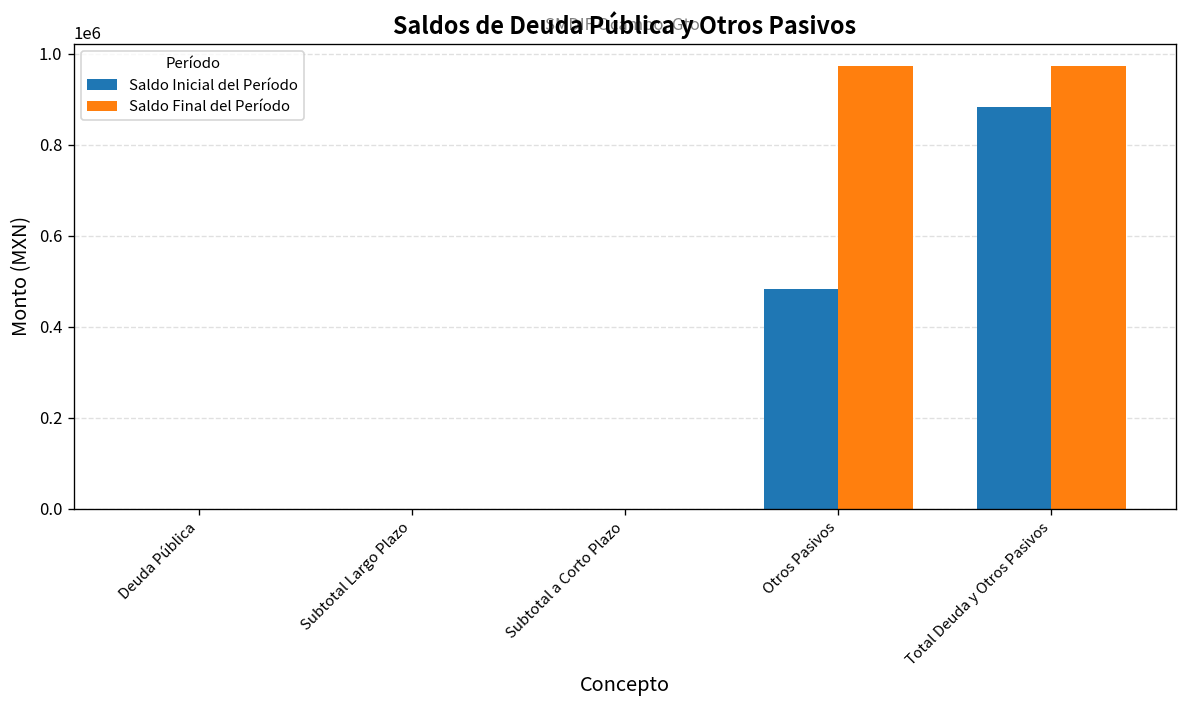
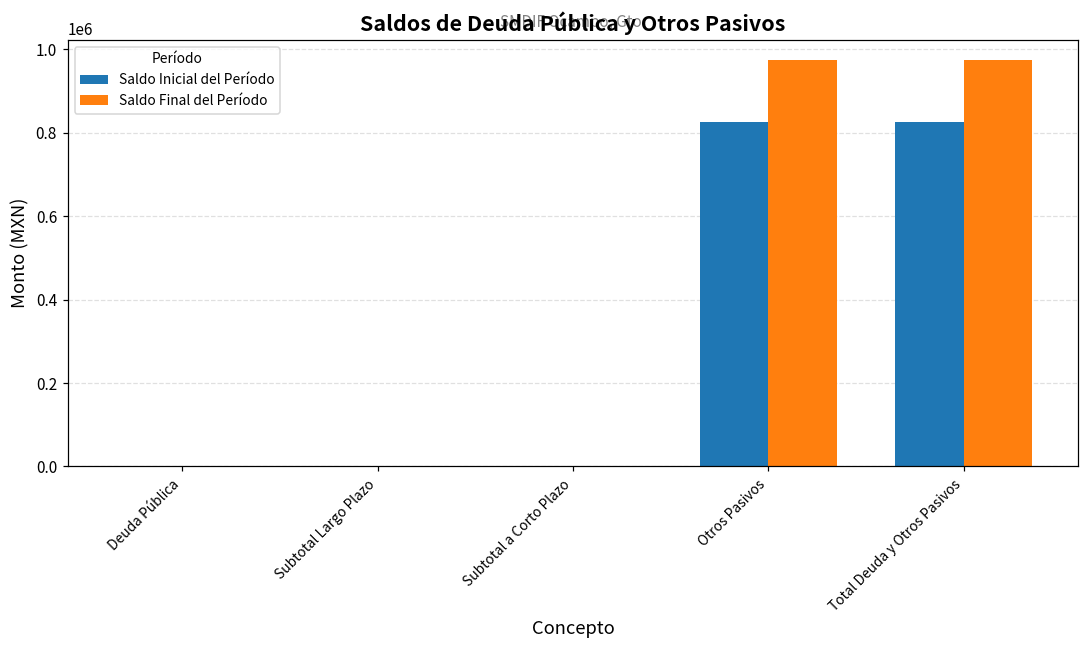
  {
    "Saldo Inicial del Período": {
      "Subtotal a Corto Plazo": 0,
-     "Otros Pasivos": 480000,
-     "Total Deuda y Otros Pasivos": 880000
+     "Otros Pasivos": 830000,
+     "Total Deuda y Otros Pasivos": 830000
    },
    "Saldo Final del Período": {
      "Subtotal a Corto Plazo": 0,
      "Otros Pasivos": 970000,
      "Total Deuda y Otros Pasivos": 970000
    }
  }
